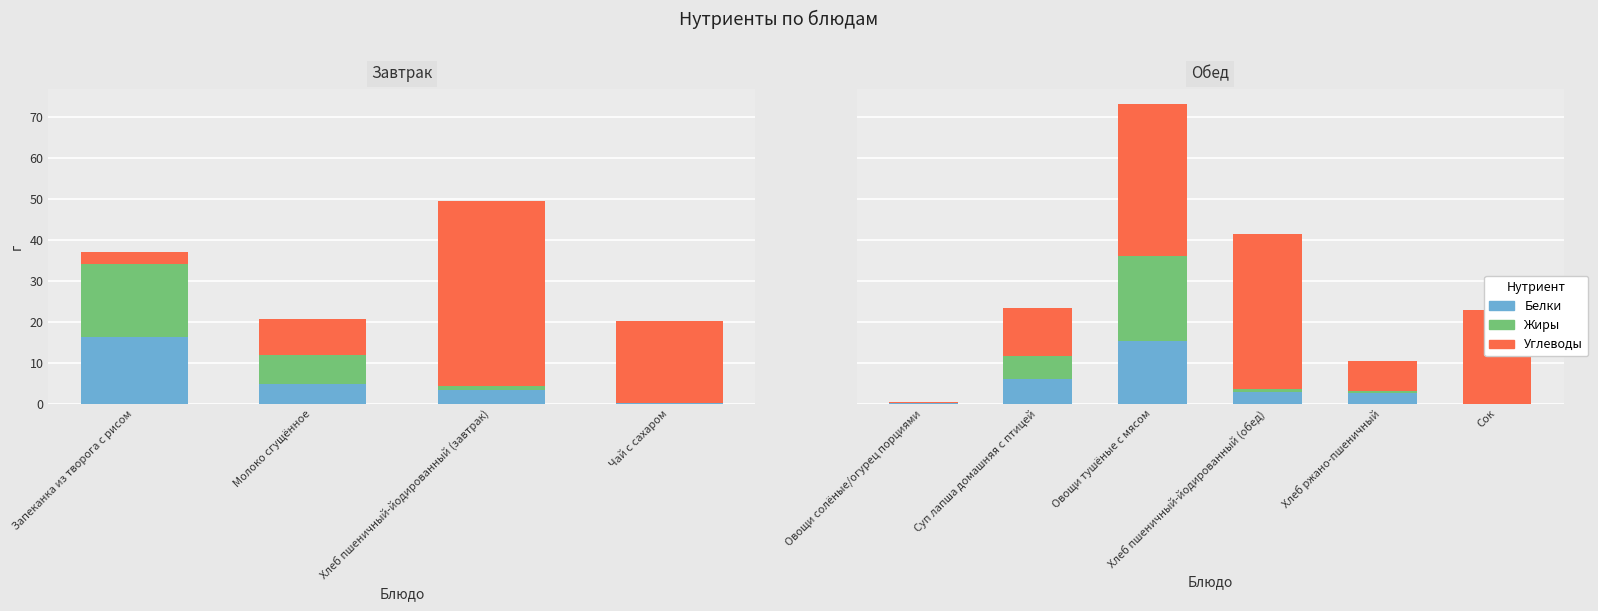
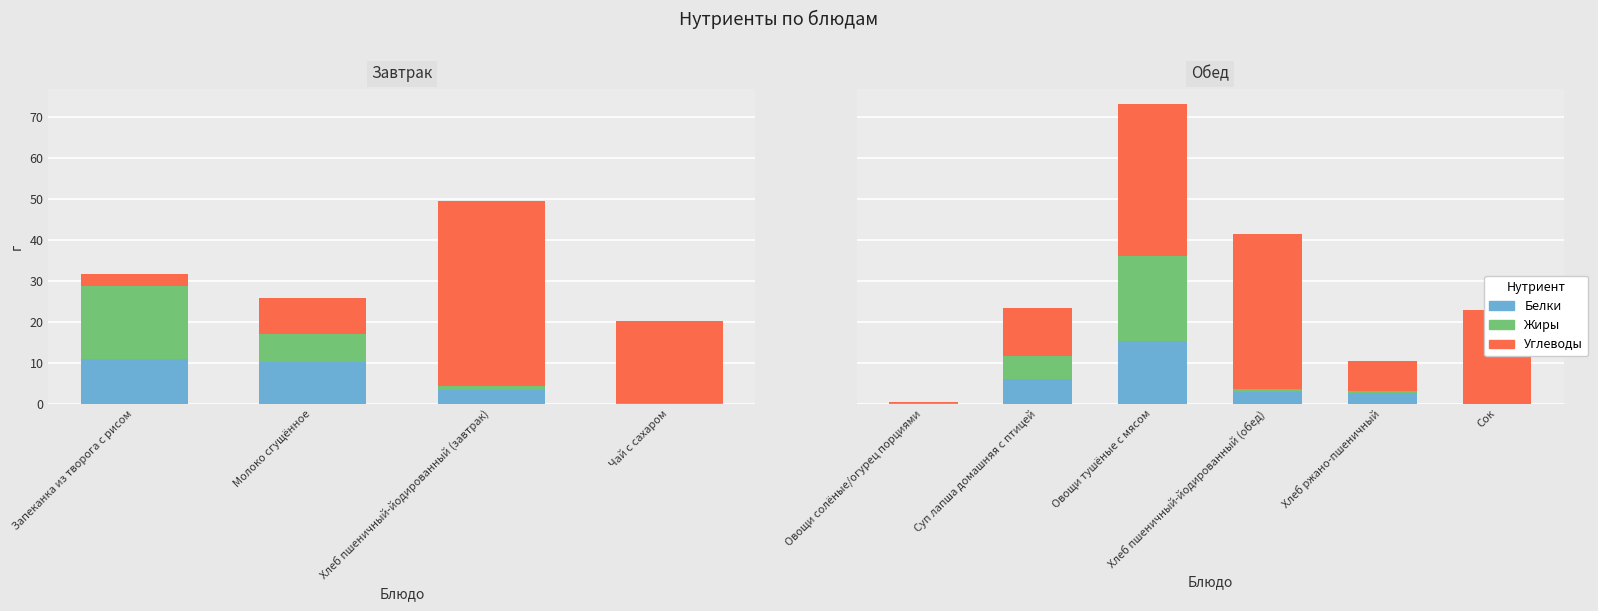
  {
    "Завтрак": {
      "Белки": {
-       "Запеканка из творога с рисом": 16,
-       "Молоко сгущённое": 5,
+       "Запеканка из творога с рисом": 11,
+       "Молоко сгущённое": 10,
        "Хлеб пшеничный-йодированный (завтрак)": 3
      },
      "Жиры": {
        "Запеканка из творога с рисом": 18,
        "Молоко сгущённое": 7,
        "Хлеб пшеничный-йодированный (завтрак)": 1,
        "Чай с сахаром": 0
      },
      "Углеводы": {
        "Запеканка из творога с рисом": 3,
        "Молоко сгущённое": 9,
        "Хлеб пшеничный-йодированный (завтрак)": 45,
        "Чай с сахаром": 20
      }
    }
  }
